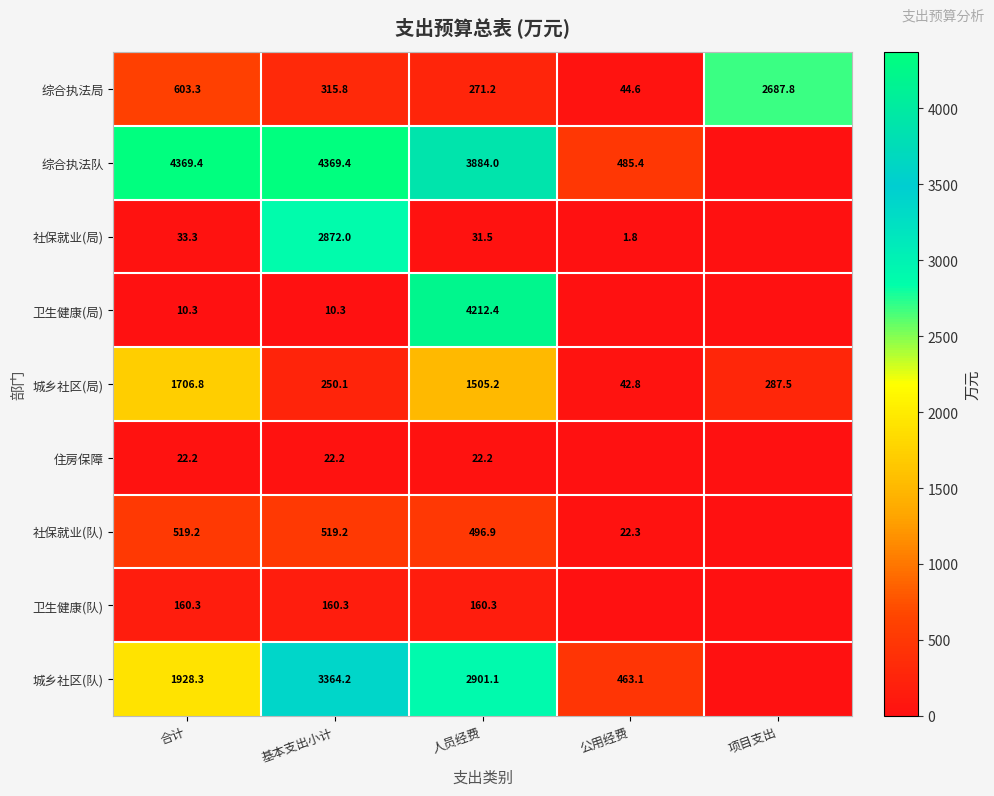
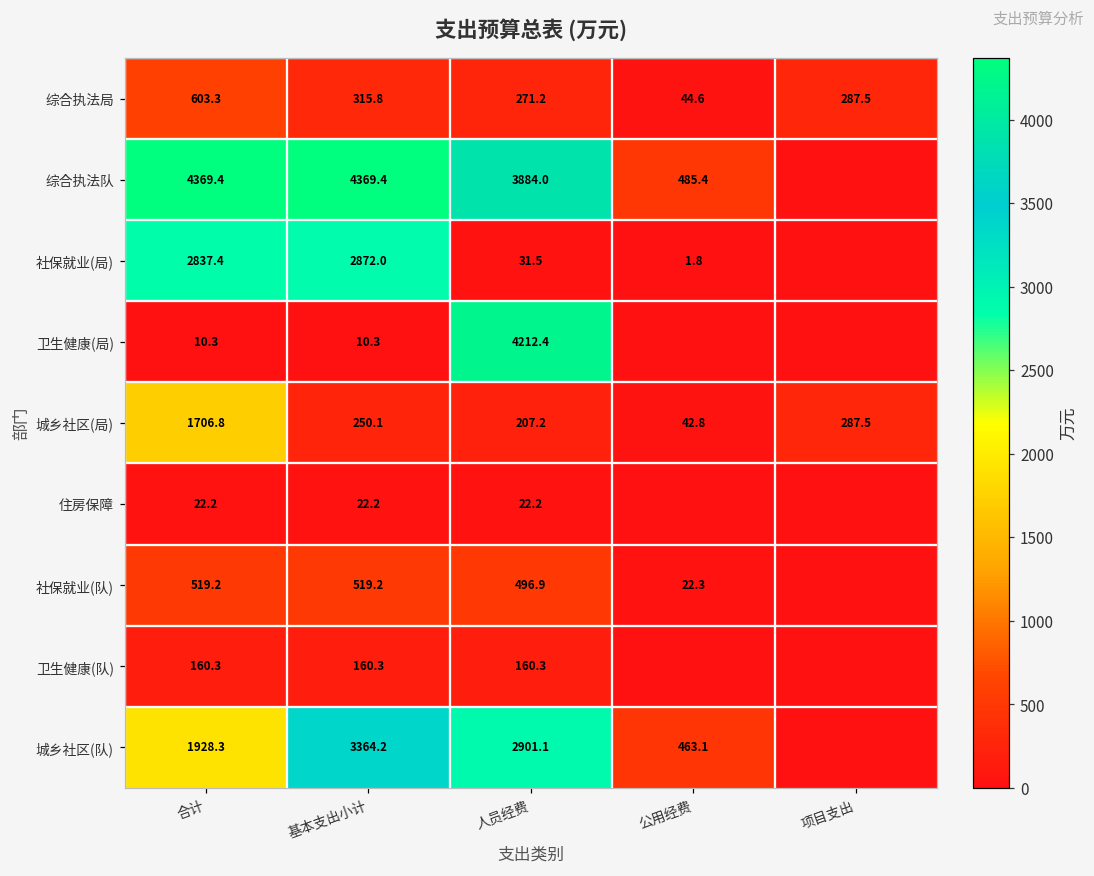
  {
    "综合执法局": {
      "合计": 603.3,
      "基本支出小计": 315.8,
      "人员经费": 271.2,
      "公用经费": 44.6,
-     "项目支出": 2687.8
+     "项目支出": 287.5
    },
    "综合执法队": {
      "合计": 4369.4,
      "基本支出小计": 4369.4,
      "人员经费": 3884.0,
      "公用经费": 485.4
    },
    "社保就业(局)": {
-     "合计": 33.3,
+     "合计": 2837.4,
      "基本支出小计": 2872.0,
      "人员经费": 31.5,
      "公用经费": 1.8
    },
    "卫生健康(局)": {
      "合计": 10.3,
      "基本支出小计": 10.3,
      "人员经费": 4212.4
    },
    "城乡社区(局)": {
      "合计": 1706.8,
      "基本支出小计": 250.1,
-     "人员经费": 1505.2,
+     "人员经费": 207.2,
      "公用经费": 42.8,
      "项目支出": 287.5
    },
    "住房保障": {
      "合计": 22.2,
      "基本支出小计": 22.2,
      "人员经费": 22.2
    },
    "社保就业(队)": {
      "合计": 519.2,
      "基本支出小计": 519.2,
      "人员经费": 496.9,
      "公用经费": 22.3
    },
    "卫生健康(队)": {
      "合计": 160.3,
      "基本支出小计": 160.3,
      "人员经费": 160.3
    },
    "城乡社区(队)": {
      "合计": 1928.3,
      "基本支出小计": 3364.2,
      "人员经费": 2901.1,
      "公用经费": 463.1
    }
  }
